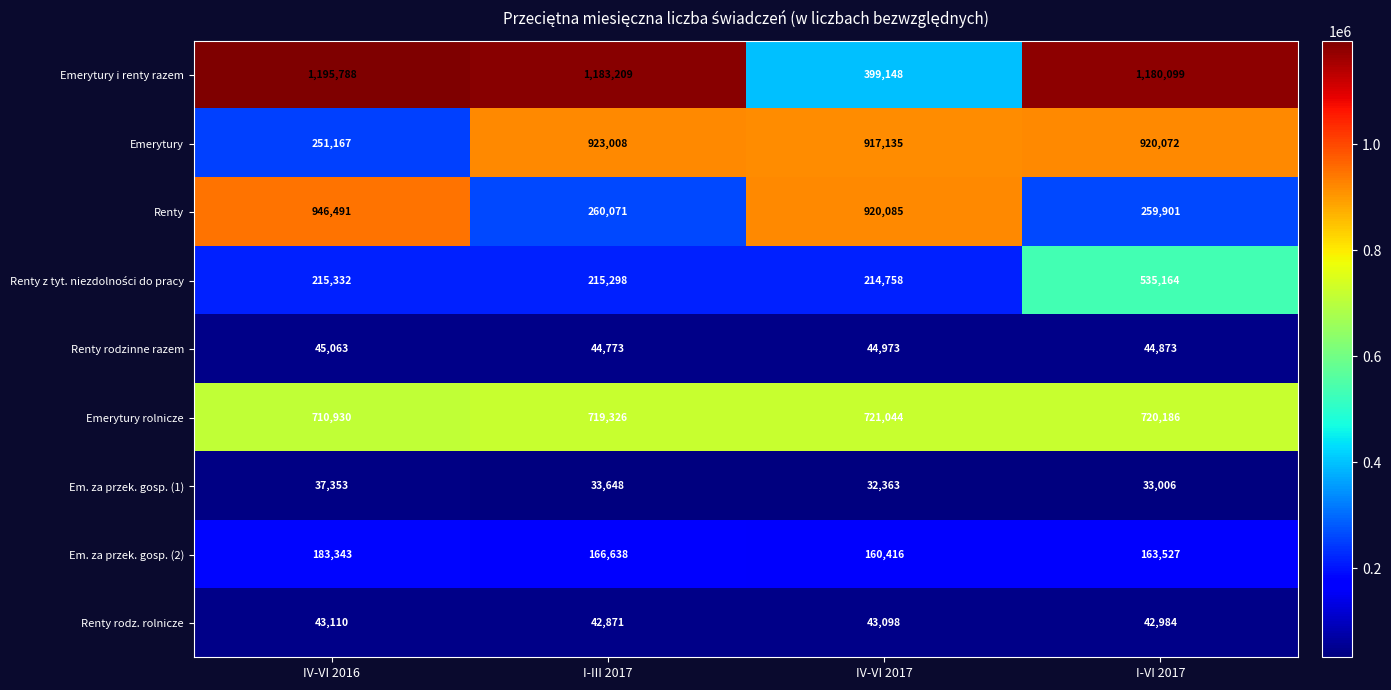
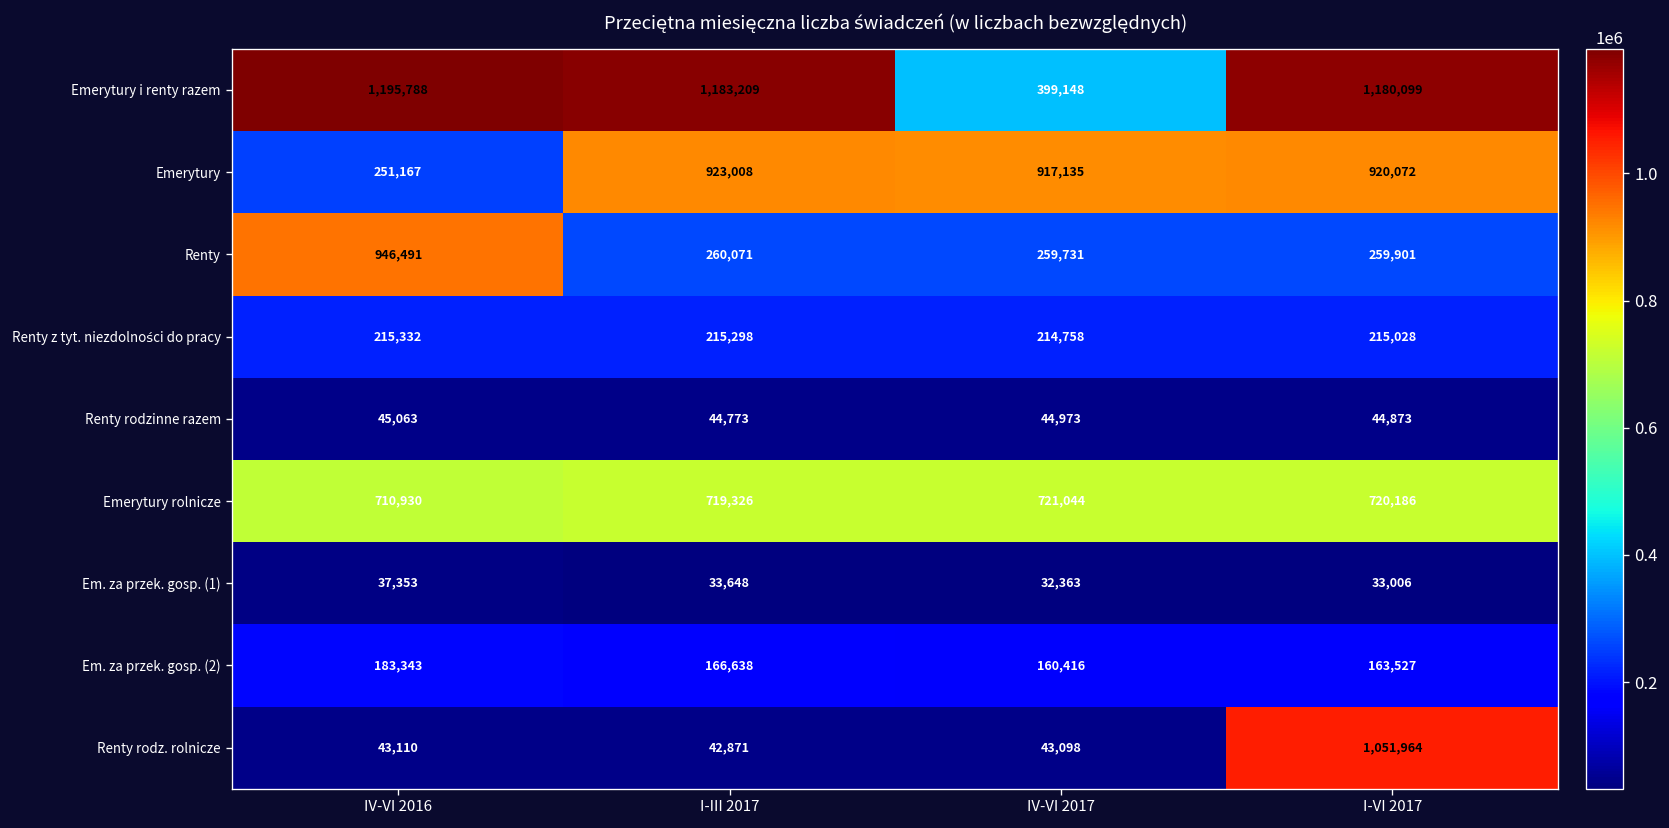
  {
    "Emerytury i renty razem": {
      "IV-VI 2016": "1,195,788",
      "I-III 2017": "1,183,209",
      "IV-VI 2017": "399,148",
      "I-VI 2017": "1,180,099"
    },
    "Emerytury": {
      "IV-VI 2016": "251,167",
      "I-III 2017": "923,008",
      "IV-VI 2017": "917,135",
      "I-VI 2017": "920,072"
    },
    "Renty": {
      "IV-VI 2016": "946,491",
      "I-III 2017": "260,071",
-     "IV-VI 2017": "920,085",
+     "IV-VI 2017": "259,731",
      "I-VI 2017": "259,901"
    },
    "Renty z tyt. niezdolności do pracy": {
      "IV-VI 2016": "215,332",
      "I-III 2017": "215,298",
      "IV-VI 2017": "214,758",
-     "I-VI 2017": "535,164"
+     "I-VI 2017": "215,028"
    },
    "Renty rodzinne razem": {
      "IV-VI 2016": "45,063",
      "I-III 2017": "44,773",
      "IV-VI 2017": "44,973",
      "I-VI 2017": "44,873"
    },
    "Emerytury rolnicze": {
      "IV-VI 2016": "710,930",
      "I-III 2017": "719,326",
      "IV-VI 2017": "721,044",
      "I-VI 2017": "720,186"
    },
    "Em. za przek. gosp. (1)": {
      "IV-VI 2016": "37,353",
      "I-III 2017": "33,648",
      "IV-VI 2017": "32,363",
      "I-VI 2017": "33,006"
    },
    "Em. za przek. gosp. (2)": {
      "IV-VI 2016": "183,343",
      "I-III 2017": "166,638",
      "IV-VI 2017": "160,416",
      "I-VI 2017": "163,527"
    },
    "Renty rodz. rolnicze": {
      "IV-VI 2016": "43,110",
      "I-III 2017": "42,871",
      "IV-VI 2017": "43,098",
-     "I-VI 2017": "42,984"
+     "I-VI 2017": "1,051,964"
    }
  }
